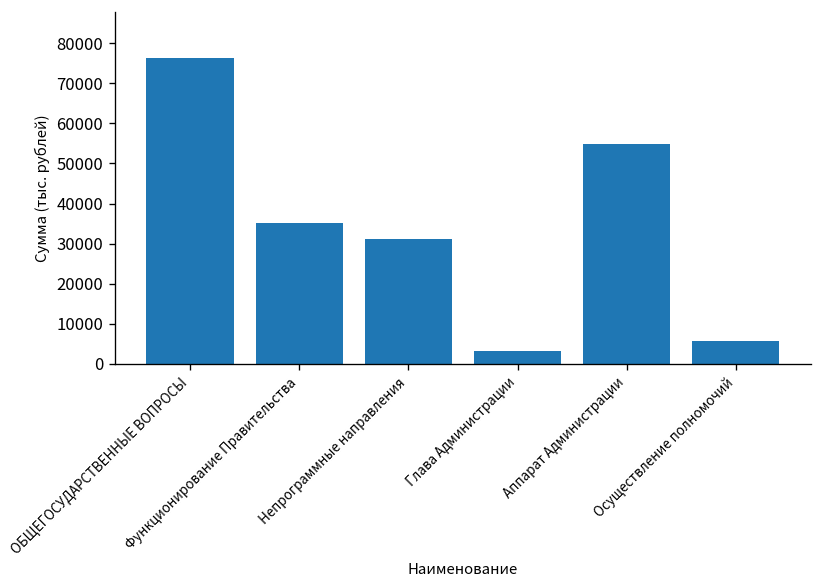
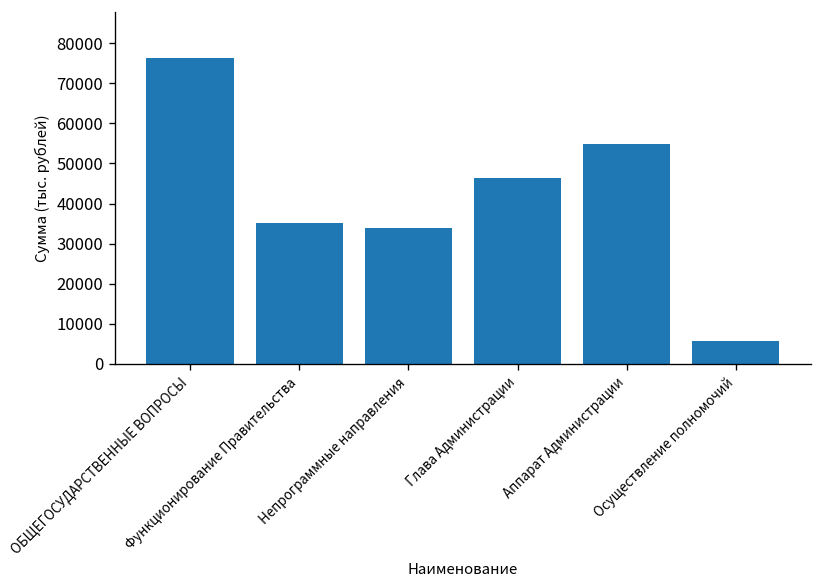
  {
    "ОБЩЕГОСУДАРСТВЕННЫЕ ВОПРОСЫ": 76000,
    "Функционирование Правительства": 35000,
-   "Непрограммные направления": 31000,
-   "Глава Администрации": 3000,
+   "Непрограммные направления": 34000,
+   "Глава Администрации": 46000,
    "Аппарат Администрации": 55000,
    "Осуществление полномочий": 6000
  }
